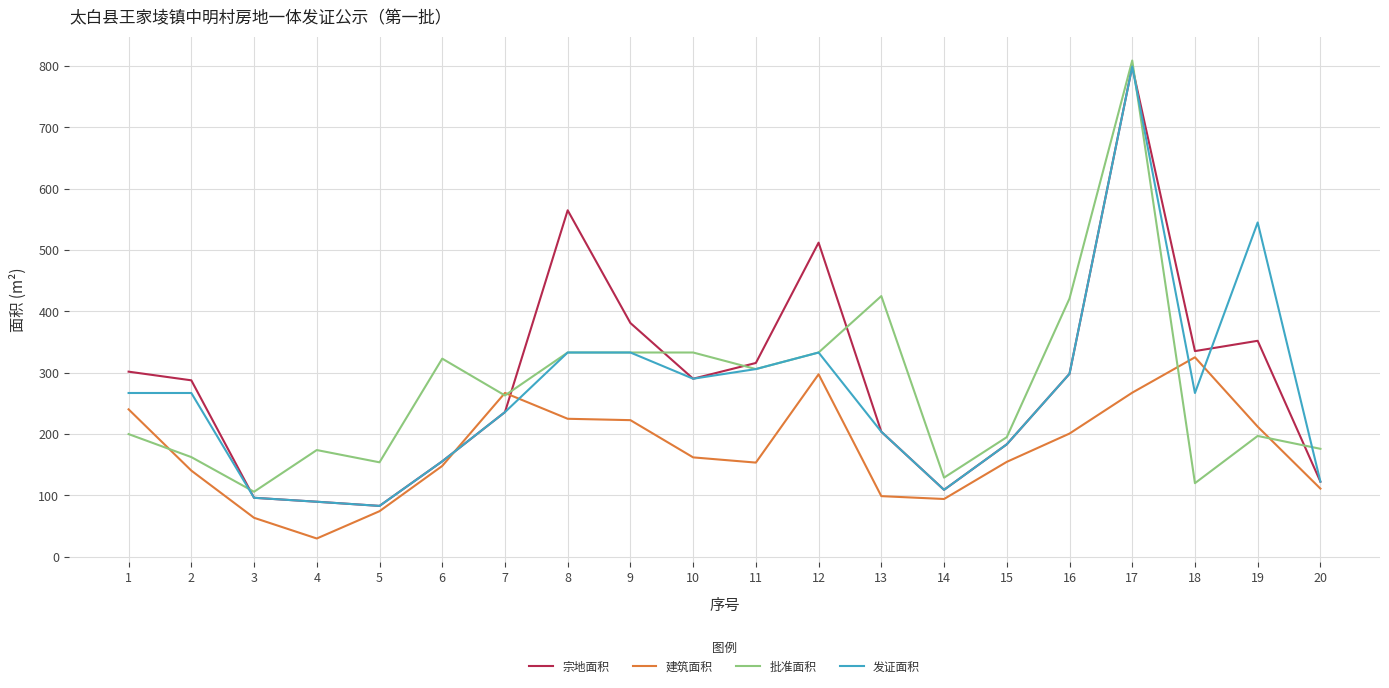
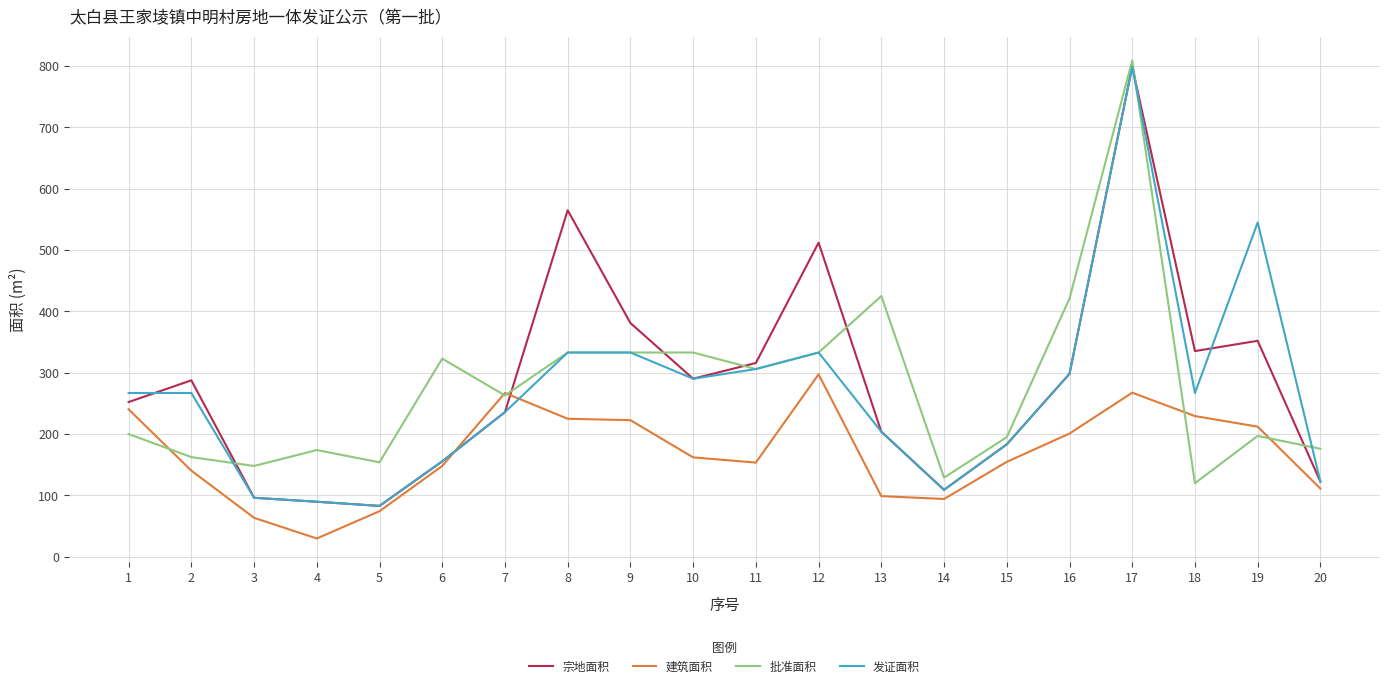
  {
    "宗地面积": {
-     "1": 300,
+     "1": 250,
      "2": 290,
      "8": 560,
      "9": 380,
      "11": 320,
      "12": 510,
      "18": 340,
      "19": 350
    },
    "建筑面积": {
      "1": 240,
      "2": 140,
      "3": 60,
      "4": 30,
      "5": 70,
      "6": 150,
      "8": 220,
      "9": 220,
      "10": 160,
      "11": 150,
      "12": 300,
      "13": 100,
      "14": 90,
      "15": 150,
      "16": 200,
      "17": 270,
-     "18": 330,
+     "18": 230,
      "19": 210,
      "20": 110
    },
    "批准面积": {
      "1": 200,
      "2": 160,
-     "3": 110,
+     "3": 150,
      "4": 170,
      "5": 150,
      "6": 320,
      "10": 330,
      "13": 430,
      "14": 130,
      "15": 200,
      "16": 420,
      "17": 810,
      "18": 120,
      "19": 200,
      "20": 180
    },
    "发证面积": {
      "1": 270,
      "2": 270,
      "18": 270,
      "19": 550
    }
  }
